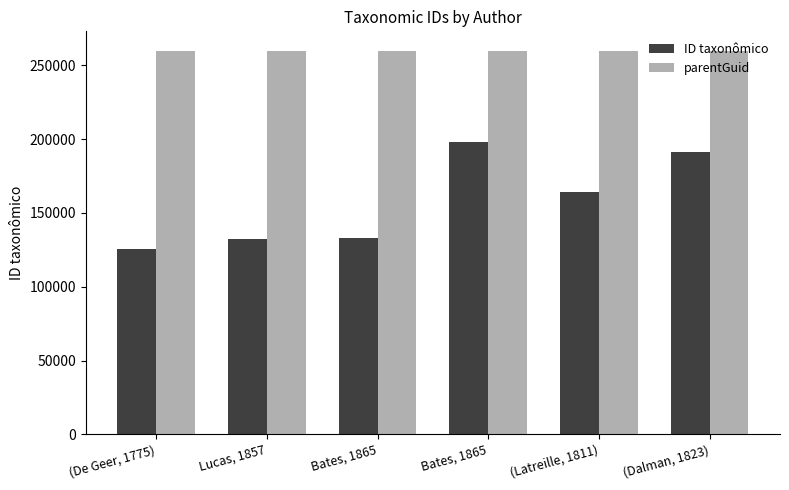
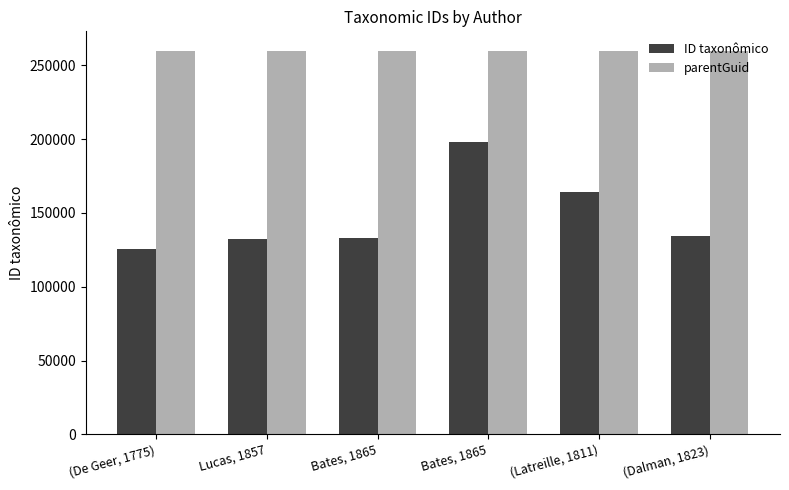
  {
    "ID taxonômico": {
      "(De Geer, 1775)": 126000,
      "Lucas, 1857": 133000,
      "(Latreille, 1811)": 164000,
-     "(Dalman, 1823)": 191000
+     "(Dalman, 1823)": 134000
    },
    "parentGuid": {
      "(De Geer, 1775)": 260000,
      "Lucas, 1857": 260000,
      "(Latreille, 1811)": 260000,
      "(Dalman, 1823)": 260000
    }
  }
